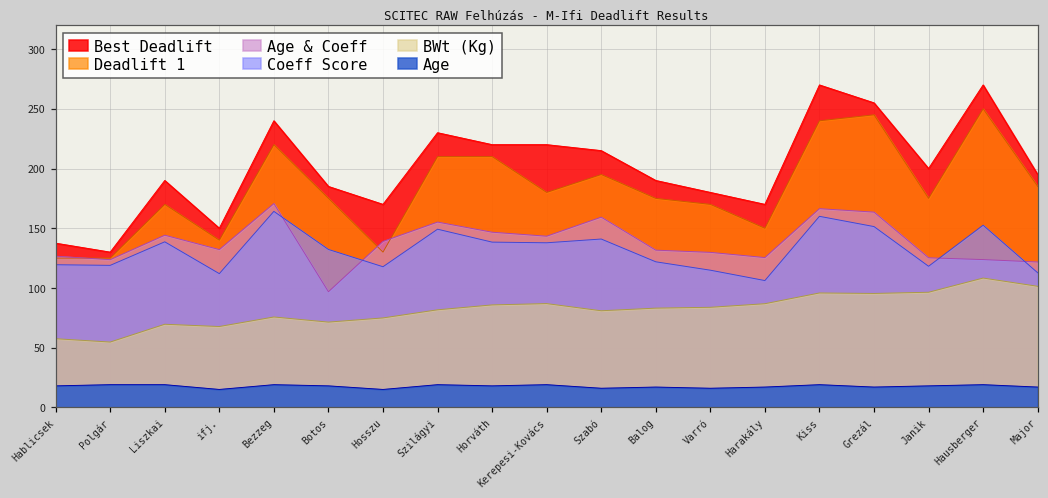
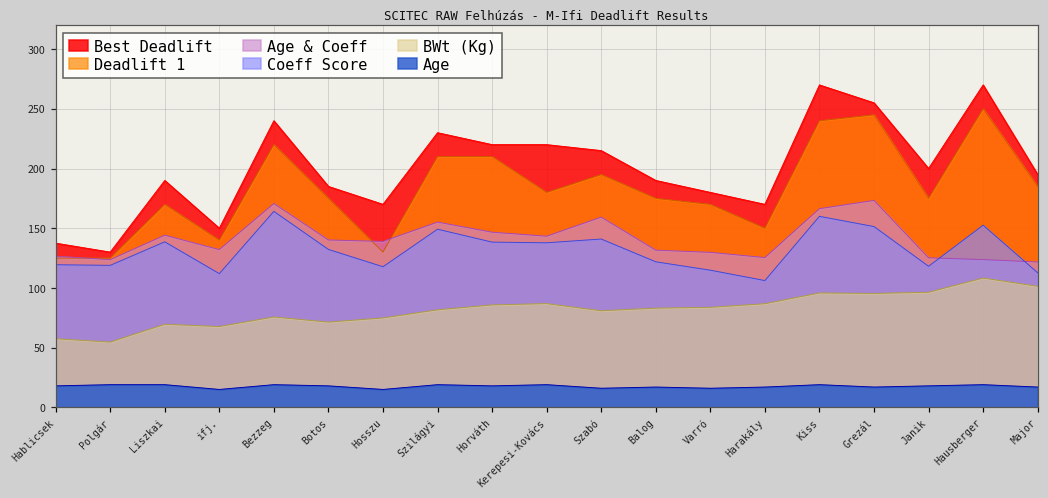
  {
    "Best Deadlift": {
      "Hablicsek": 138,
      "Polgár": 130,
      "Liszkai": 190,
      "ifj.": 150,
      "Bezzeg": 240,
      "Botos": 185,
      "Hosszu": 170,
      "Szilágyi": 230,
      "Horváth": 220,
      "Kerepesi-Kovács": 220,
      "Szabó": 215,
      "Balog": 190,
      "Varró": 180,
      "Harakály": 170,
      "Kiss": 270,
      "Grezál": 255,
      "Janik": 200,
      "Hausberger": 270,
      "Major": 195
    },
    "Deadlift 1": {
      "Liszkai": 170,
      "ifj.": 140,
      "Bezzeg": 220,
      "Botos": 175,
      "Hosszu": 130,
      "Szilágyi": 210,
      "Horváth": 210,
      "Kerepesi-Kovács": 180,
      "Szabó": 195,
      "Balog": 175,
      "Varró": 170,
      "Harakály": 150,
      "Kiss": 240,
      "Grezál": 245,
      "Janik": 175,
      "Hausberger": 250,
      "Major": 185
    },
    "Age & Coeff": {
      "Liszkai": 144,
      "ifj.": 132,
      "Bezzeg": 171,
-     "Botos": 97,
+     "Botos": 140,
      "Hosszu": 139,
      "Szilágyi": 155,
      "Horváth": 147,
      "Kerepesi-Kovács": 143,
      "Szabó": 159,
      "Balog": 132,
      "Varró": 130,
      "Harakály": 125,
      "Kiss": 166,
-     "Grezál": 164,
+     "Grezál": 173,
      "Janik": 125,
      "Hausberger": 124,
      "Major": 122
    },
    "Coeff Score": {
      "Hablicsek": 119,
      "Polgár": 119,
      "Liszkai": 139,
      "ifj.": 112,
      "Bezzeg": 164,
      "Botos": 132,
      "Hosszu": 118,
      "Szilágyi": 149,
      "Horváth": 138,
      "Kerepesi-Kovács": 138,
      "Szabó": 141,
      "Balog": 122,
      "Varró": 115,
      "Harakály": 106,
      "Kiss": 160,
      "Grezál": 151,
      "Janik": 118,
      "Hausberger": 153,
      "Major": 113
    },
    "BWt (Kg)": {
      "Hablicsek": 58,
      "Polgár": 55,
      "Liszkai": 70,
      "ifj.": 68,
      "Bezzeg": 76,
      "Botos": 71,
      "Hosszu": 75,
      "Szilágyi": 82,
      "Horváth": 86,
      "Kerepesi-Kovács": 87,
      "Szabó": 81,
      "Balog": 83,
      "Varró": 84,
      "Harakály": 87,
      "Kiss": 96,
      "Grezál": 95,
      "Janik": 96,
      "Hausberger": 108,
      "Major": 101
    },
    "Age": {
      "Hablicsek": 18,
      "Polgár": 19,
      "Liszkai": 19,
      "ifj.": 15,
      "Bezzeg": 19,
      "Botos": 18,
      "Hosszu": 15,
      "Szilágyi": 19,
      "Horváth": 18,
      "Kerepesi-Kovács": 19,
      "Szabó": 16,
      "Balog": 17,
      "Varró": 16,
      "Harakály": 17,
      "Kiss": 19,
      "Grezál": 17,
      "Janik": 18,
      "Hausberger": 19,
      "Major": 17
    }
  }
